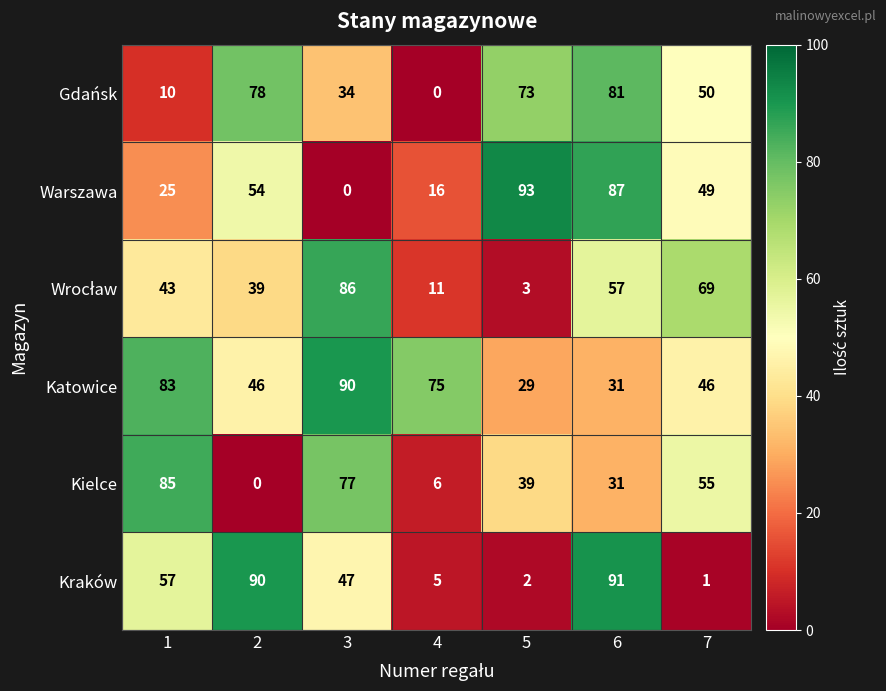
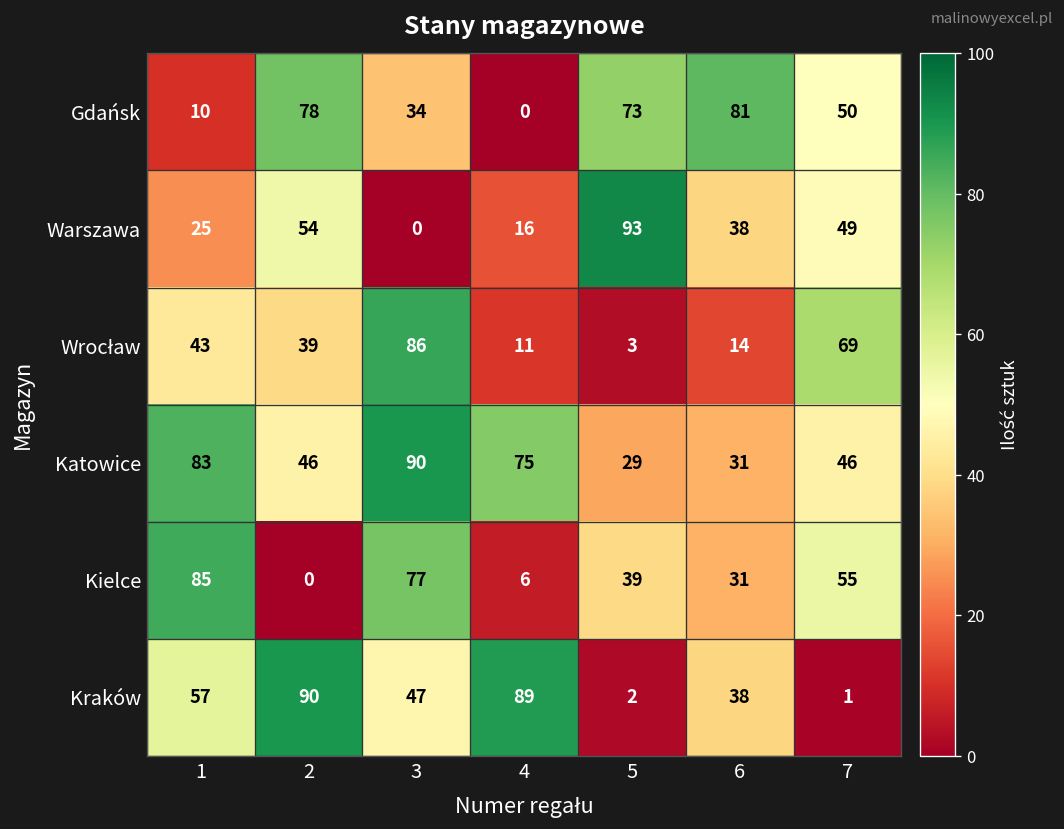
  {
    "Gdańsk": {
      "1": 10,
      "2": 78,
      "3": 34,
      "4": 0,
      "5": 73,
      "6": 81,
      "7": 50
    },
    "Warszawa": {
      "1": 25,
      "2": 54,
      "3": 0,
      "4": 16,
      "5": 93,
-     "6": 87,
+     "6": 38,
      "7": 49
    },
    "Wrocław": {
      "1": 43,
      "2": 39,
      "3": 86,
      "4": 11,
      "5": 3,
-     "6": 57,
+     "6": 14,
      "7": 69
    },
    "Katowice": {
      "1": 83,
      "2": 46,
      "3": 90,
      "4": 75,
      "5": 29,
      "6": 31,
      "7": 46
    },
    "Kielce": {
      "1": 85,
      "2": 0,
      "3": 77,
      "4": 6,
      "5": 39,
      "6": 31,
      "7": 55
    },
    "Kraków": {
      "1": 57,
      "2": 90,
      "3": 47,
-     "4": 5,
+     "4": 89,
      "5": 2,
-     "6": 91,
+     "6": 38,
      "7": 1
    }
  }
